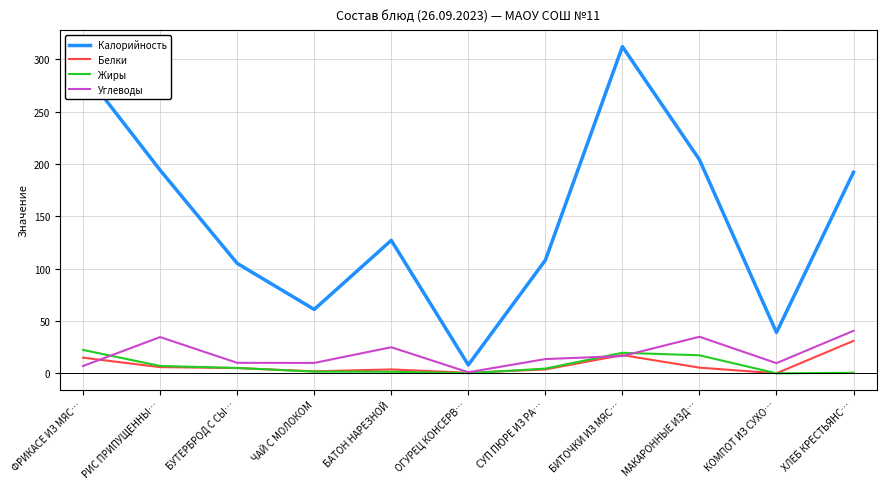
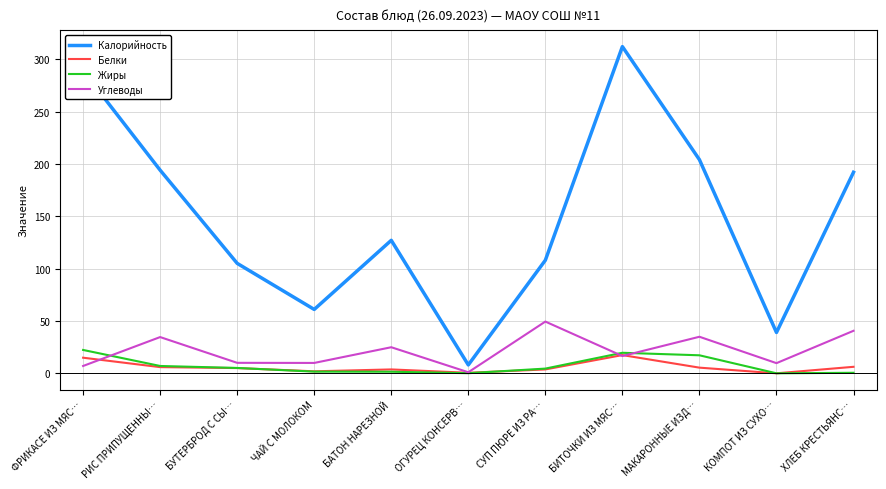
  {
    "Калорийность": {
      "РИС ПРИПУЩЕННЫ…": 194,
      "БУТЕРБРОД С СЫ…": 105,
      "ЧАЙ С МОЛОКОМ": 61,
      "БАТОН НАРЕЗНОЙ": 127,
      "ОГУРЕЦ КОНСЕРВ…": 8,
      "СУП ПЮРЕ ИЗ РА…": 108,
      "БИТОЧКИ ИЗ МЯС…": 312,
      "МАКАРОННЫЕ ИЗД…": 204,
      "КОМПОТ ИЗ СУХО…": 39,
      "ХЛЕБ КРЕСТЬЯНС…": 192
    },
    "Белки": {
      "ФРИКАСЕ ИЗ МЯС…": 15,
      "МАКАРОННЫЕ ИЗД…": 5,
-     "ХЛЕБ КРЕСТЬЯНС…": 31
+     "ХЛЕБ КРЕСТЬЯНС…": 6
    },
    "Жиры": {
      "ФРИКАСЕ ИЗ МЯС…": 22,
      "МАКАРОННЫЕ ИЗД…": 17,
      "ХЛЕБ КРЕСТЬЯНС…": 1
    },
    "Углеводы": {
      "ФРИКАСЕ ИЗ МЯС…": 7,
      "РИС ПРИПУЩЕННЫ…": 35,
      "БУТЕРБРОД С СЫ…": 10,
      "ЧАЙ С МОЛОКОМ": 10,
      "БАТОН НАРЕЗНОЙ": 25,
-     "СУП ПЮРЕ ИЗ РА…": 14,
+     "СУП ПЮРЕ ИЗ РА…": 49,
      "МАКАРОННЫЕ ИЗД…": 35,
      "КОМПОТ ИЗ СУХО…": 10,
      "ХЛЕБ КРЕСТЬЯНС…": 41
    }
  }
